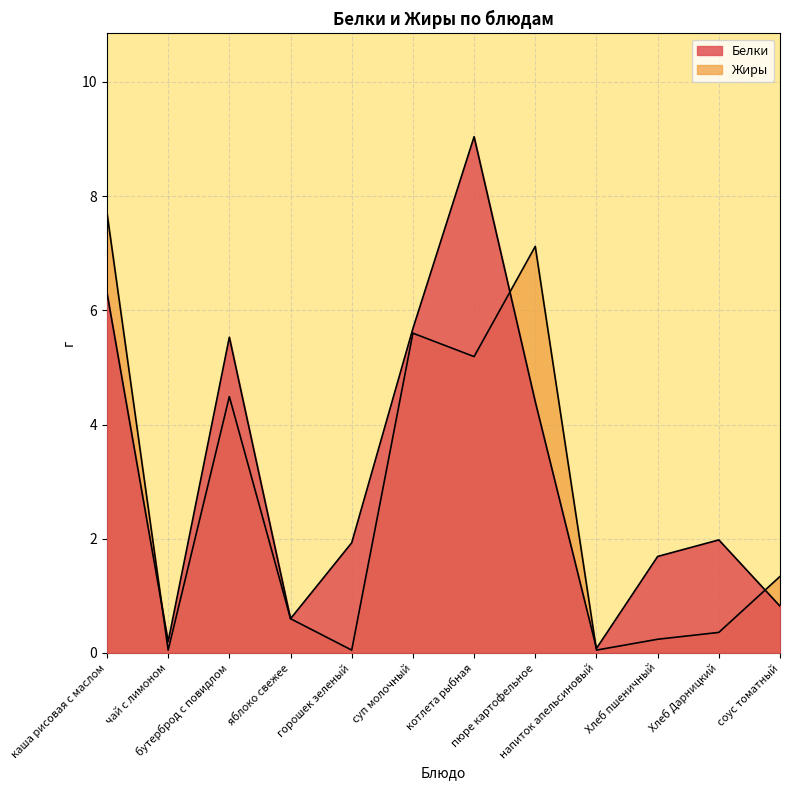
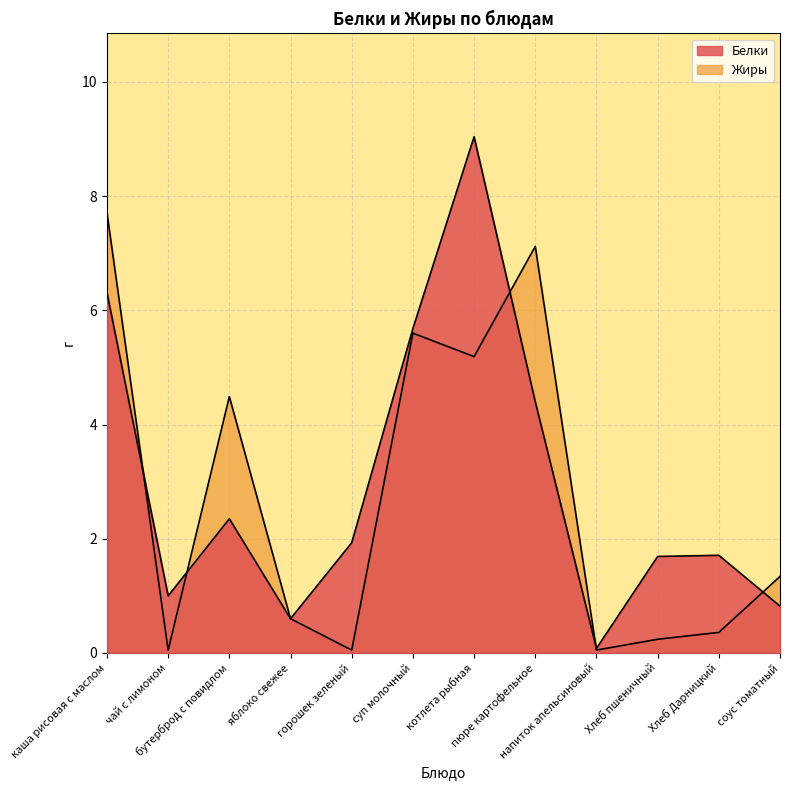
  {
    "Белки": {
      "каша рисовая с маслом": 6.3,
-     "чай с лимоном": 0.2,
-     "бутерброд с повидлом": 5.5,
+     "чай с лимоном": 1.0,
+     "бутерброд с повидлом": 2.4,
      "горошек зеленый": 1.9,
      "суп молочный": 5.7,
      "котлета рыбная": 9.0,
      "пюре картофельное": 4.4,
      "Хлеб пшеничный": 1.7,
-     "Хлеб Дарницкий": 2.0,
+     "Хлеб Дарницкий": 1.7,
      "соус томатный": 0.8
    },
    "Жиры": {
      "каша рисовая с маслом": 7.7,
      "чай с лимоном": 0.1,
      "бутерброд с повидлом": 4.5,
      "горошек зеленый": 0.1,
      "суп молочный": 5.6,
      "котлета рыбная": 5.2,
      "пюре картофельное": 7.1,
      "Хлеб пшеничный": 0.2,
      "Хлеб Дарницкий": 0.4,
      "соус томатный": 1.3
    }
  }
